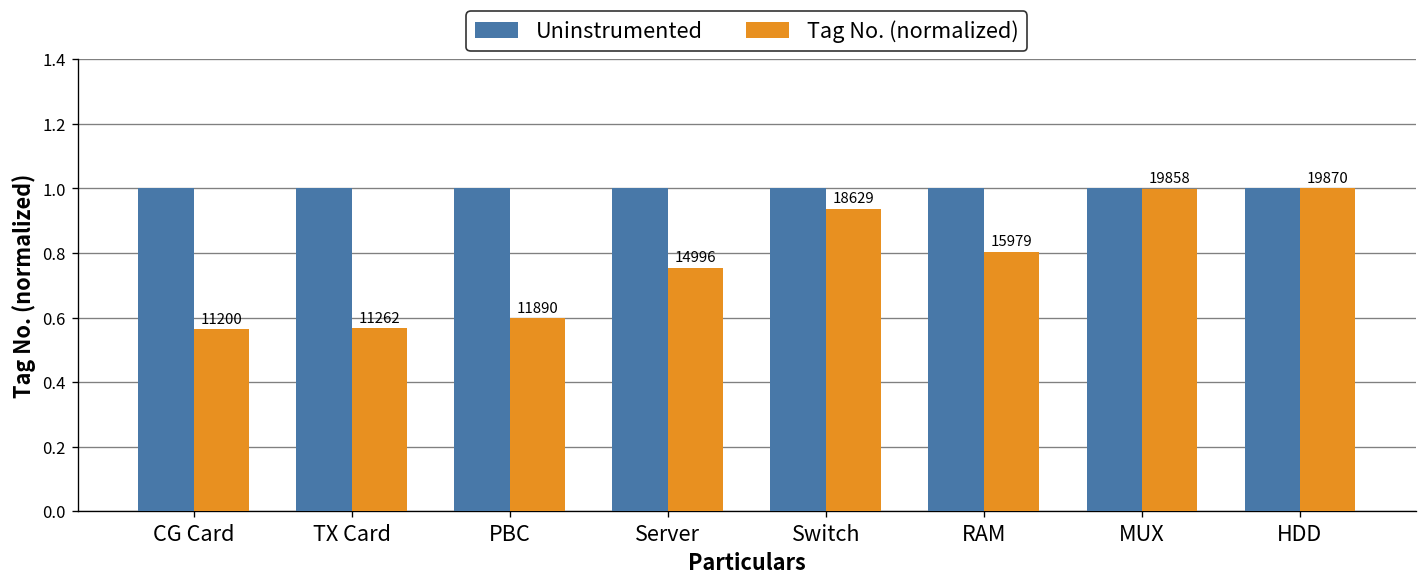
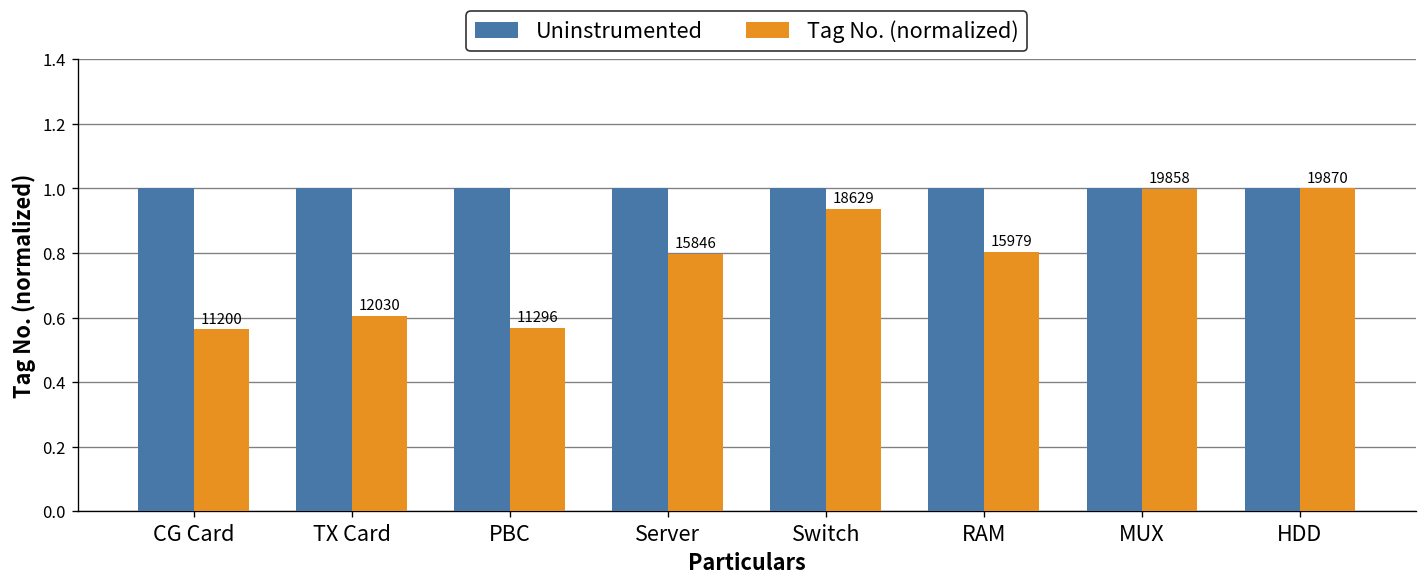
  {
    "Uninstrumented": {
      "CG Card": 1.00,
      "TX Card": 1.00,
      "PBC": 1.00,
      "Server": 1.00,
      "Switch": 1.00,
      "RAM": 1.00,
      "MUX": 1.00,
      "HDD": 1.00
    },
    "Tag No. (normalized)": {
-     "TX Card": 11262,
-     "PBC": 11890,
-     "Server": 14996
+     "TX Card": 12030,
+     "PBC": 11296,
+     "Server": 15846
    }
  }
